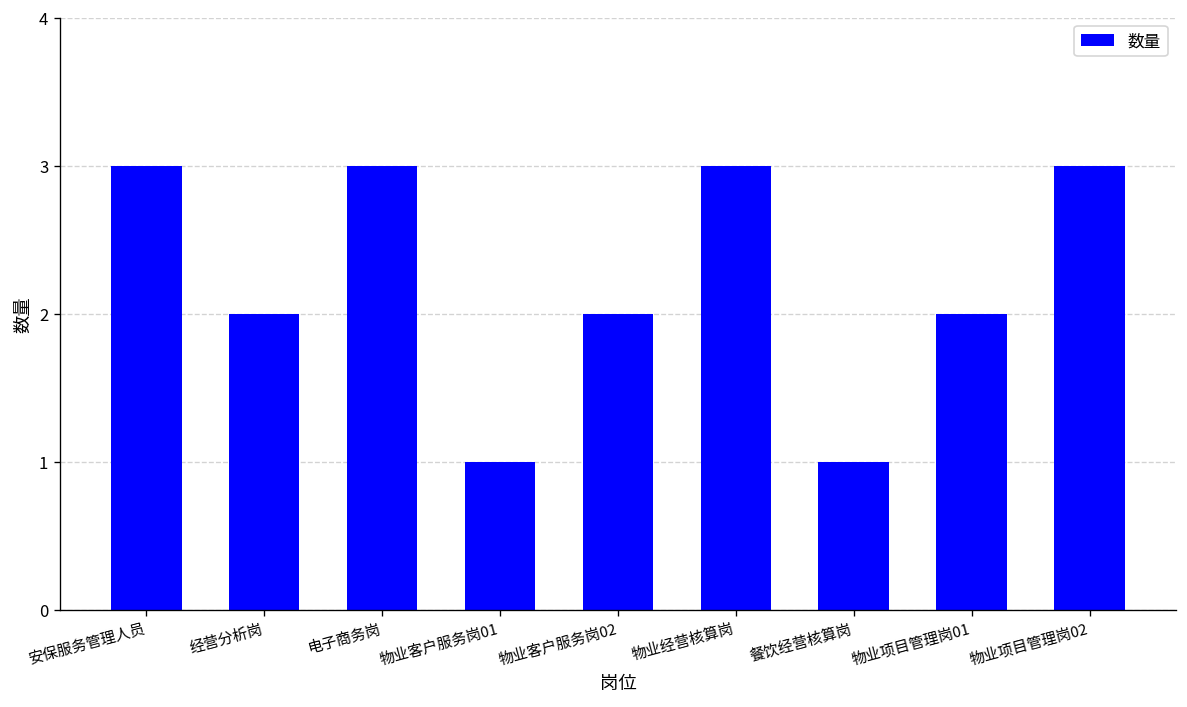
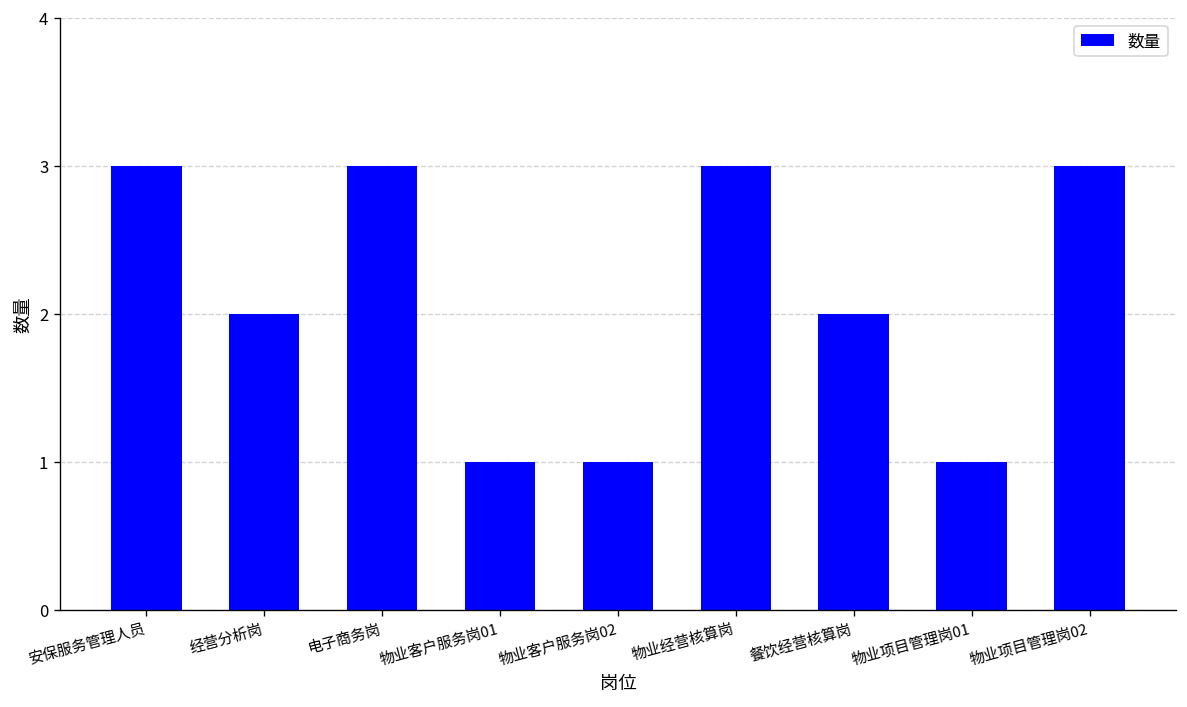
  {
    "安保服务管理人员": 3,
    "经营分析岗": 2,
    "电子商务岗": 3,
    "物业客户服务岗01": 1,
-   "物业客户服务岗02": 2,
+   "物业客户服务岗02": 1,
    "物业经营核算岗": 3,
-   "餐饮经营核算岗": 1,
-   "物业项目管理岗01": 2,
+   "餐饮经营核算岗": 2,
+   "物业项目管理岗01": 1,
    "物业项目管理岗02": 3
  }
